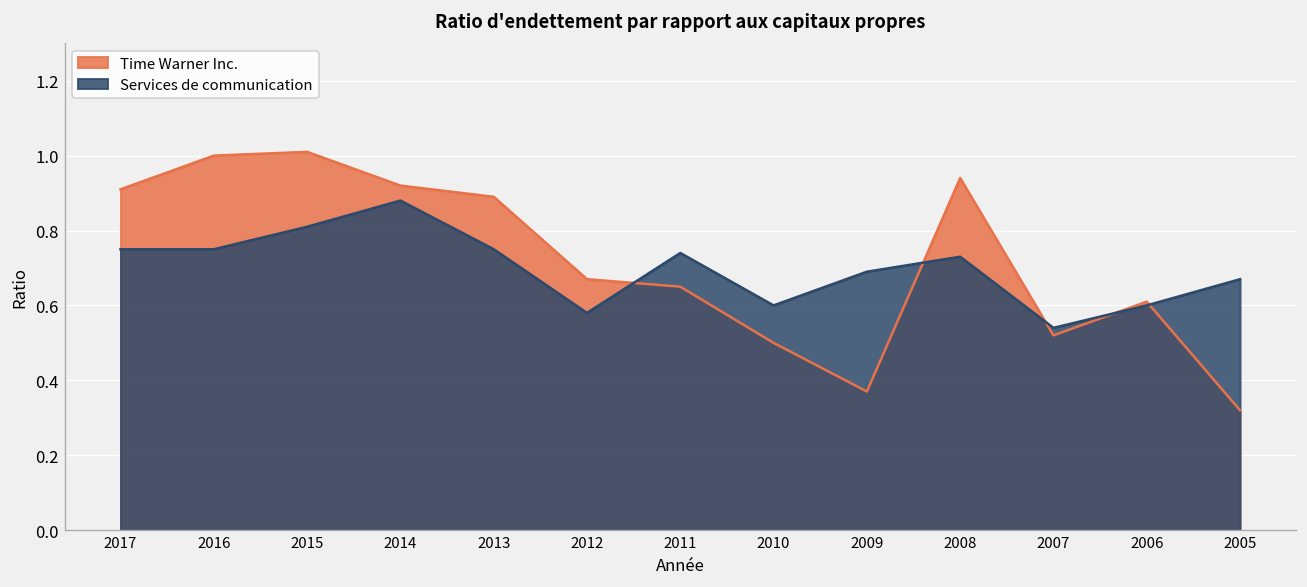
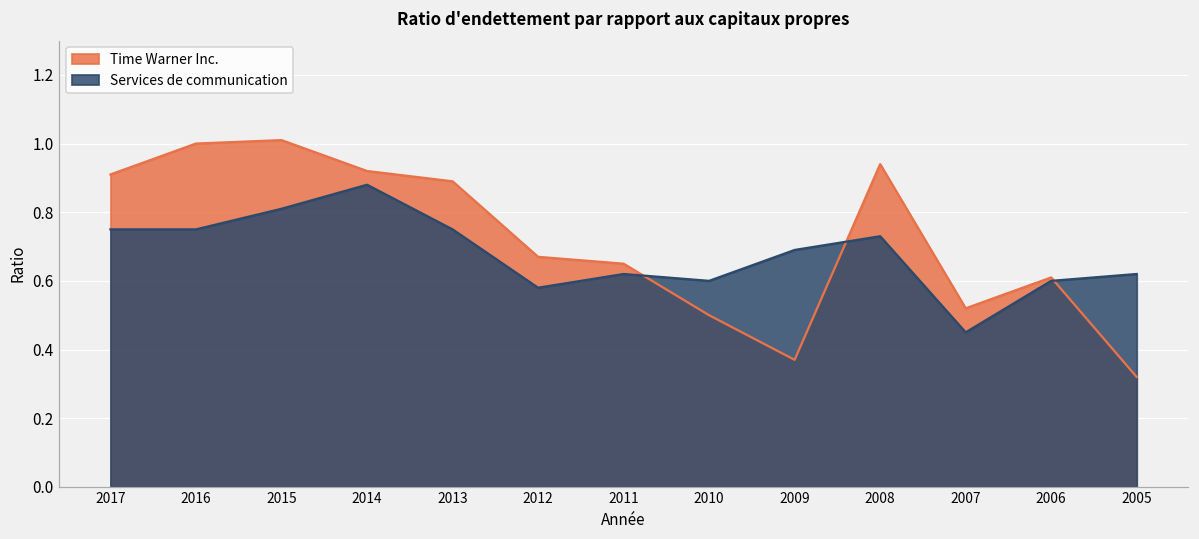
  {
    "Time Warner Inc.": {
      "2017": 0.91,
      "2016": 1.00,
      "2015": 1.01,
      "2014": 0.92,
      "2013": 0.89,
      "2012": 0.67,
      "2011": 0.65,
      "2010": 0.50,
      "2009": 0.37,
      "2008": 0.94,
      "2007": 0.52,
      "2006": 0.61,
      "2005": 0.32
    },
    "Services de communication": {
      "2017": 0.75,
      "2016": 0.75,
      "2015": 0.81,
      "2014": 0.88,
      "2013": 0.75,
      "2012": 0.58,
-     "2011": 0.74,
+     "2011": 0.62,
      "2010": 0.60,
      "2009": 0.69,
      "2008": 0.73,
-     "2007": 0.54,
+     "2007": 0.45,
      "2006": 0.60,
-     "2005": 0.67
+     "2005": 0.62
    }
  }
